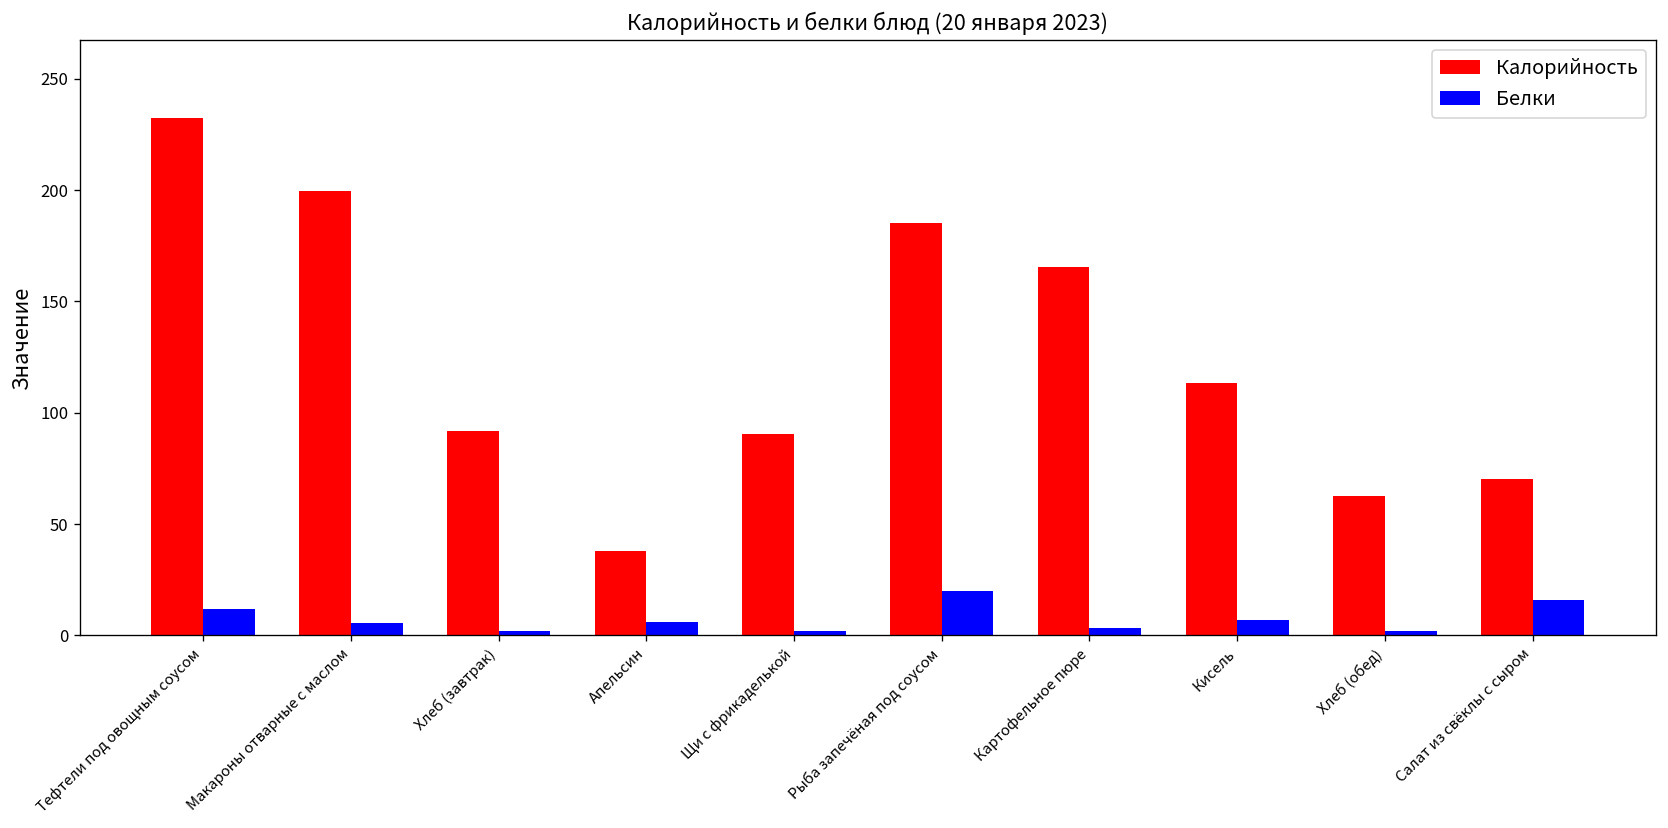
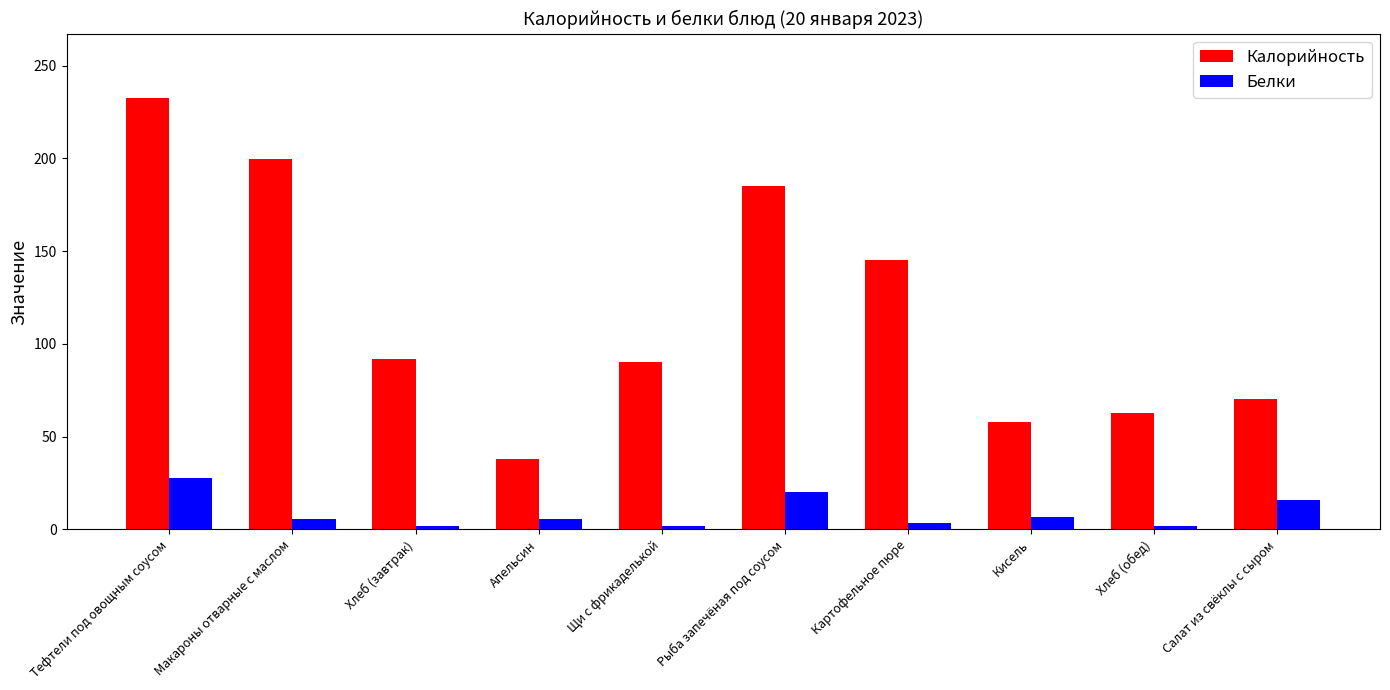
  {
    "Калорийность": {
      "Тефтели под овощным соусом": 232,
      "Макароны отварные с маслом": 199,
      "Хлеб (завтрак)": 92,
      "Апельсин": 38,
      "Щи с фрикаделькой": 90,
      "Рыба запечёная под соусом": 185,
-     "Картофельное пюре": 166,
-     "Кисель": 114,
+     "Картофельное пюре": 145,
+     "Кисель": 58,
      "Хлеб (обед)": 63,
      "Салат из свёклы с сыром": 70
    },
    "Белки": {
-     "Тефтели под овощным соусом": 12,
+     "Тефтели под овощным соусом": 28,
      "Макароны отварные с маслом": 6,
      "Хлеб (завтрак)": 2,
      "Апельсин": 6,
      "Щи с фрикаделькой": 2,
      "Рыба запечёная под соусом": 20,
      "Картофельное пюре": 3,
      "Кисель": 7,
      "Хлеб (обед)": 2,
      "Салат из свёклы с сыром": 16
    }
  }
